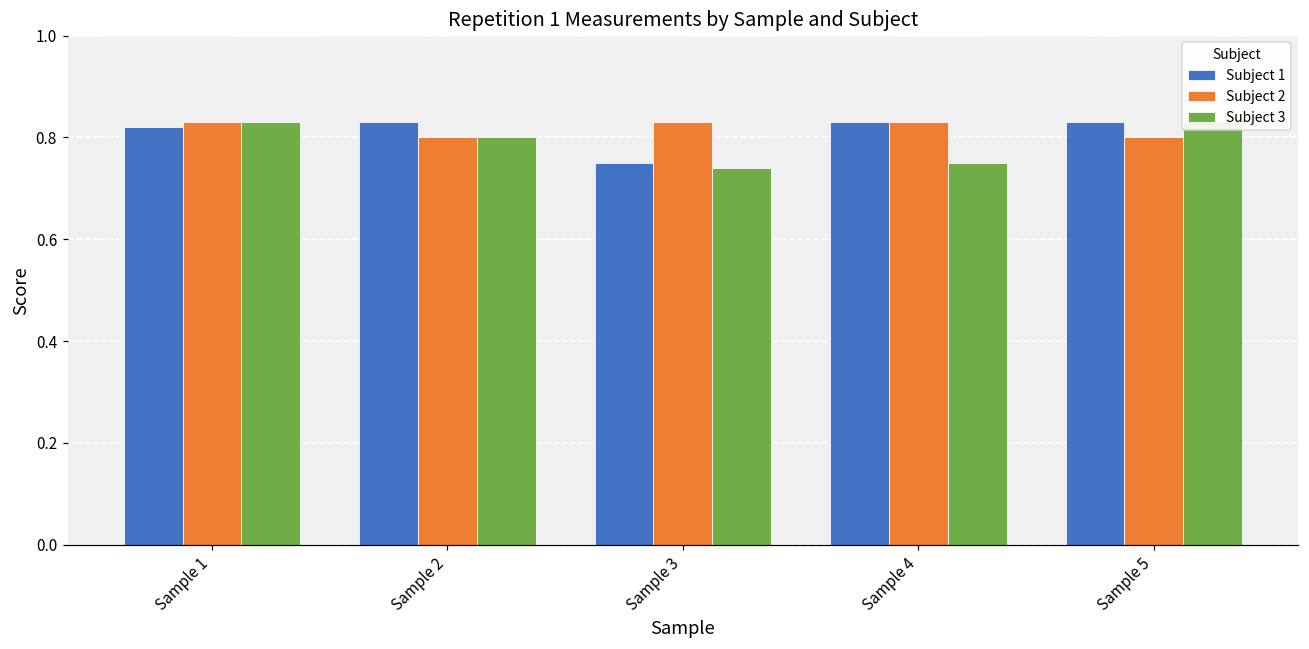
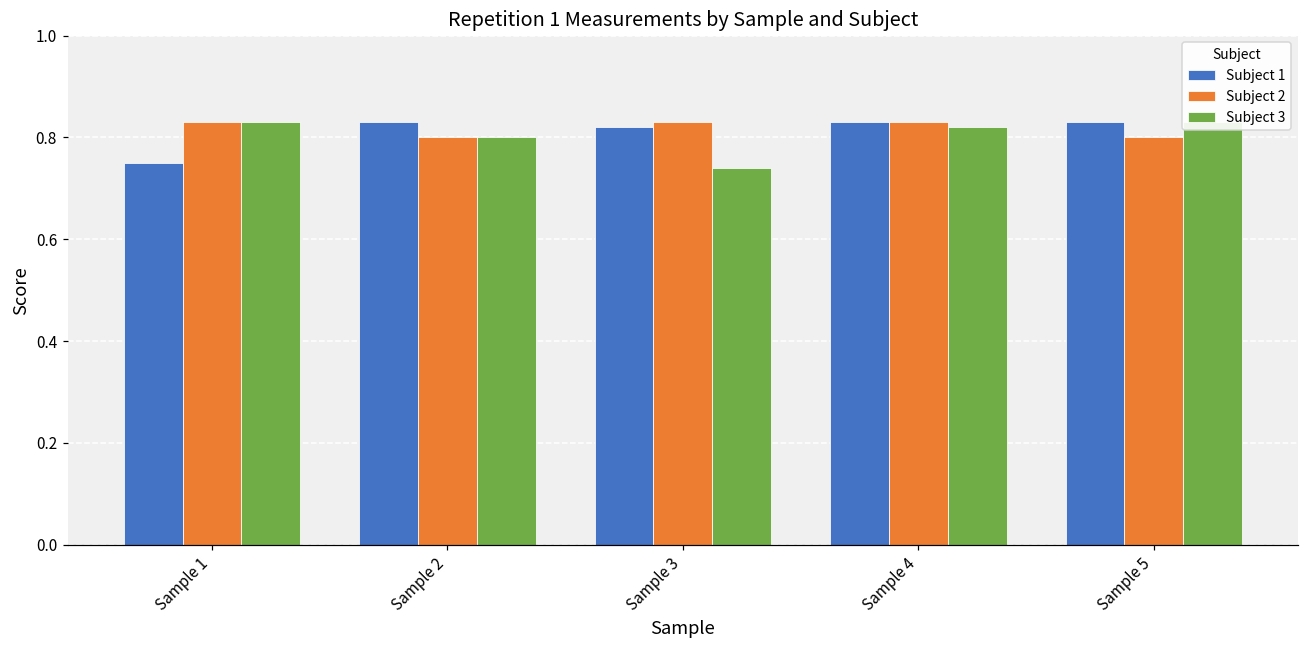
  {
    "Subject 1": {
-     "Sample 1": 0.82,
+     "Sample 1": 0.75,
      "Sample 2": 0.83,
-     "Sample 3": 0.75,
+     "Sample 3": 0.82,
      "Sample 4": 0.83,
      "Sample 5": 0.83
    },
    "Subject 2": {
      "Sample 1": 0.83,
      "Sample 2": 0.80,
      "Sample 3": 0.83,
      "Sample 4": 0.83,
      "Sample 5": 0.80
    },
    "Subject 3": {
      "Sample 1": 0.83,
      "Sample 2": 0.80,
      "Sample 3": 0.74,
-     "Sample 4": 0.75
+     "Sample 4": 0.82
    }
  }
